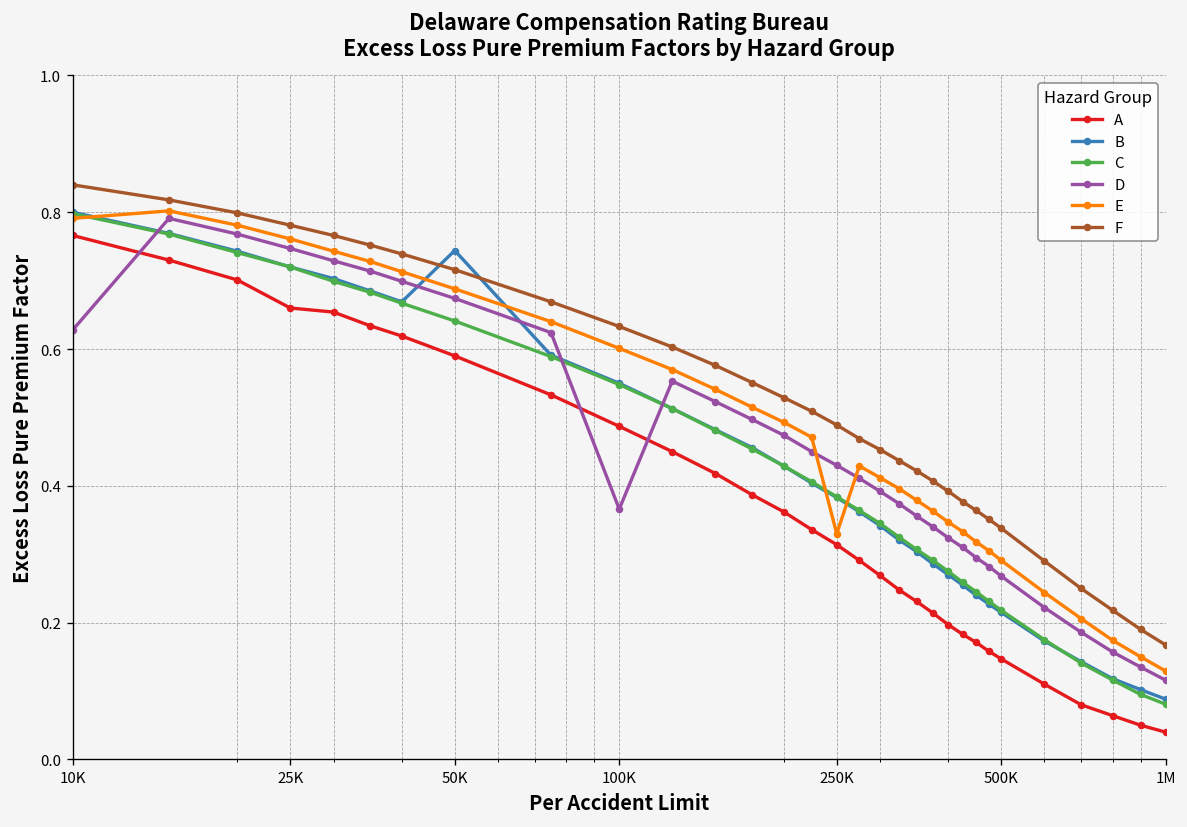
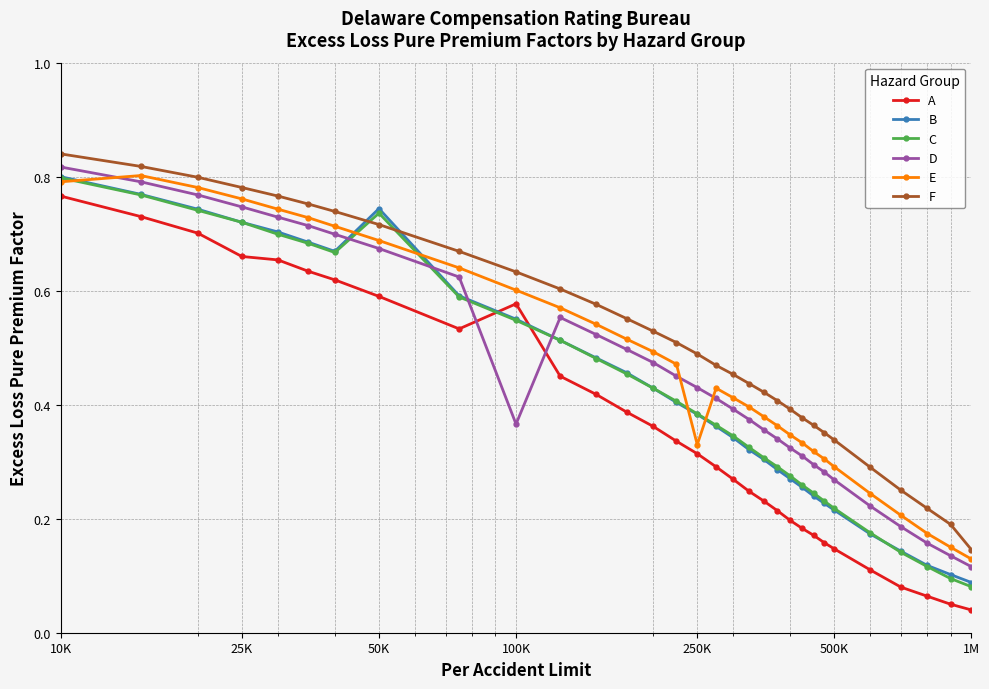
  {
    "A": {
      "10K": 0.77,
      "25K": 0.66,
      "50K": 0.59,
-     "100K": 0.49,
+     "100K": 0.58,
      "250K": 0.31,
      "500K": 0.15,
      "1M": 0.04
    },
    "B": {
      "50K": 0.74,
      "1M": 0.09
    },
    "C": {
-     "50K": 0.64,
+     "50K": 0.74,
      "1M": 0.08
    },
    "D": {
-     "10K": 0.63,
+     "10K": 0.82,
      "25K": 0.75,
      "50K": 0.67,
      "100K": 0.37,
      "250K": 0.43,
      "500K": 0.27,
      "1M": 0.12
    },
    "E": {
      "10K": 0.79,
      "25K": 0.76,
      "50K": 0.69,
      "100K": 0.60,
      "250K": 0.33,
      "500K": 0.29,
      "1M": 0.13
    },
    "F": {
      "10K": 0.84,
      "25K": 0.78,
      "50K": 0.72,
      "100K": 0.63,
      "250K": 0.49,
      "500K": 0.34,
-     "1M": 0.17
+     "1M": 0.15
    }
  }
